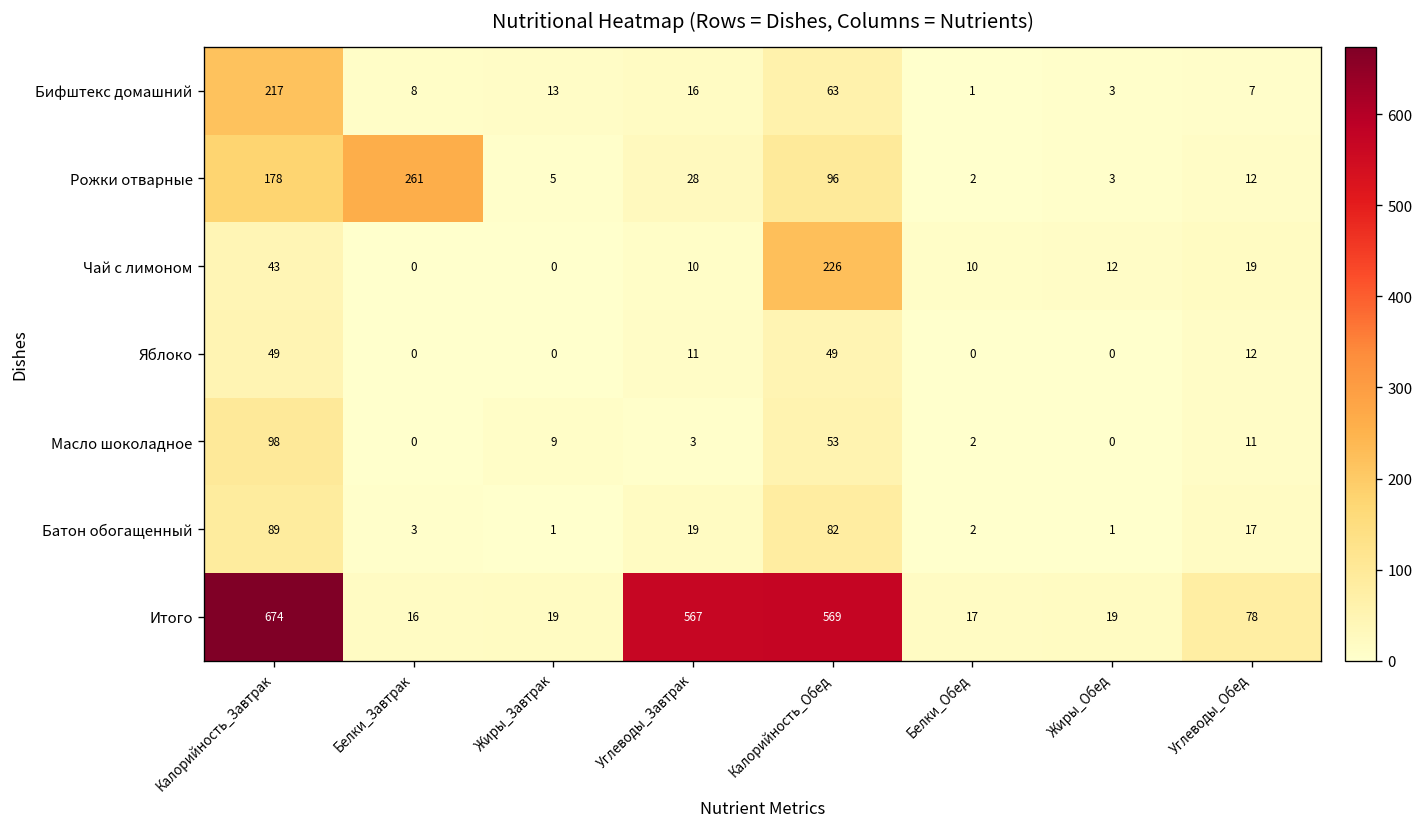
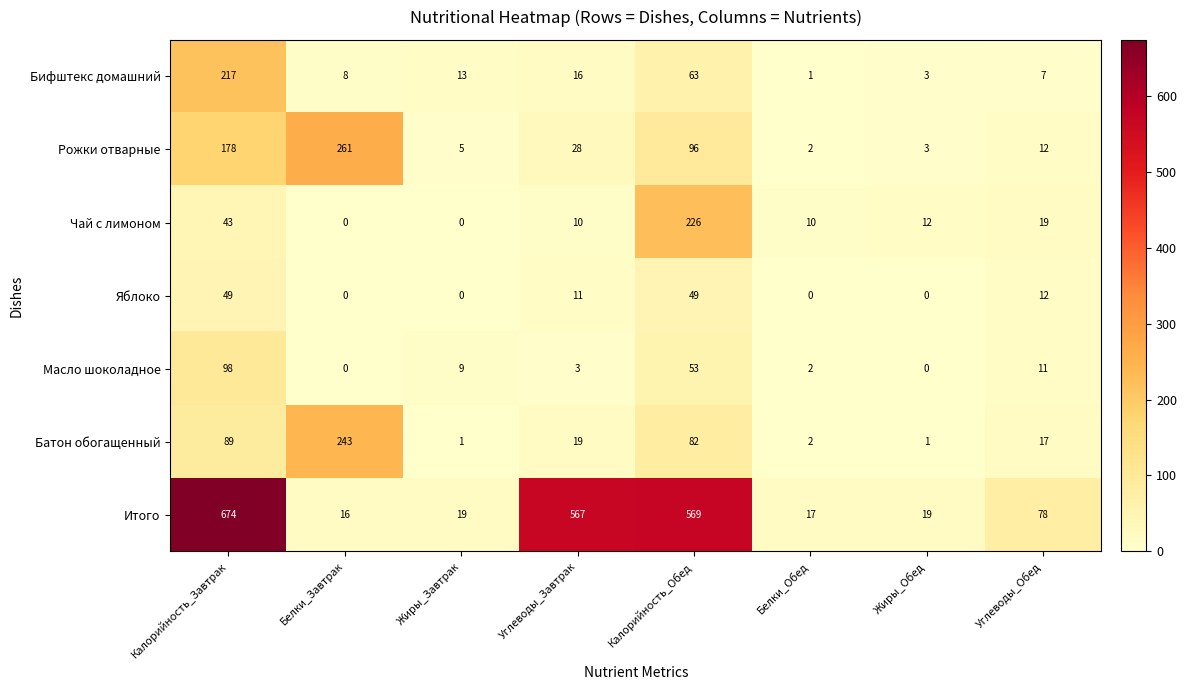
  {
    "Бифштекс домашний": {
      "Калорийность_Завтрак": 217,
      "Белки_Завтрак": 8,
      "Жиры_Завтрак": 13,
      "Углеводы_Завтрак": 16,
      "Калорийность_Обед": 63,
      "Белки_Обед": 1,
      "Жиры_Обед": 3,
      "Углеводы_Обед": 7
    },
    "Рожки отварные": {
      "Калорийность_Завтрак": 178,
      "Белки_Завтрак": 261,
      "Жиры_Завтрак": 5,
      "Углеводы_Завтрак": 28,
      "Калорийность_Обед": 96,
      "Белки_Обед": 2,
      "Жиры_Обед": 3,
      "Углеводы_Обед": 12
    },
    "Чай с лимоном": {
      "Калорийность_Завтрак": 43,
      "Белки_Завтрак": 0,
      "Жиры_Завтрак": 0,
      "Углеводы_Завтрак": 10,
      "Калорийность_Обед": 226,
      "Белки_Обед": 10,
      "Жиры_Обед": 12,
      "Углеводы_Обед": 19
    },
    "Яблоко": {
      "Калорийность_Завтрак": 49,
      "Белки_Завтрак": 0,
      "Жиры_Завтрак": 0,
      "Углеводы_Завтрак": 11,
      "Калорийность_Обед": 49,
      "Белки_Обед": 0,
      "Жиры_Обед": 0,
      "Углеводы_Обед": 12
    },
    "Масло шоколадное": {
      "Калорийность_Завтрак": 98,
      "Белки_Завтрак": 0,
      "Жиры_Завтрак": 9,
      "Углеводы_Завтрак": 3,
      "Калорийность_Обед": 53,
      "Белки_Обед": 2,
      "Жиры_Обед": 0,
      "Углеводы_Обед": 11
    },
    "Батон обогащенный": {
      "Калорийность_Завтрак": 89,
-     "Белки_Завтрак": 3,
+     "Белки_Завтрак": 243,
      "Жиры_Завтрак": 1,
      "Углеводы_Завтрак": 19,
      "Калорийность_Обед": 82,
      "Белки_Обед": 2,
      "Жиры_Обед": 1,
      "Углеводы_Обед": 17
    },
    "Итого": {
      "Калорийность_Завтрак": 674,
      "Белки_Завтрак": 16,
      "Жиры_Завтрак": 19,
      "Углеводы_Завтрак": 567,
      "Калорийность_Обед": 569,
      "Белки_Обед": 17,
      "Жиры_Обед": 19,
      "Углеводы_Обед": 78
    }
  }
